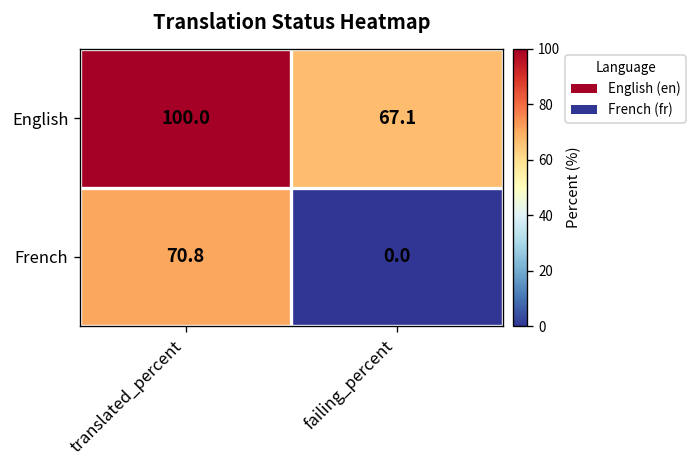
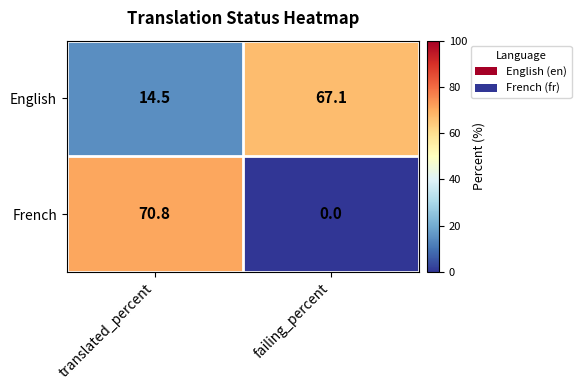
  {
    "English": {
-     "translated_percent": 100.0,
+     "translated_percent": 14.5,
      "failing_percent": 67.1
    },
    "French": {
      "translated_percent": 70.8,
      "failing_percent": 0.0
    }
  }
